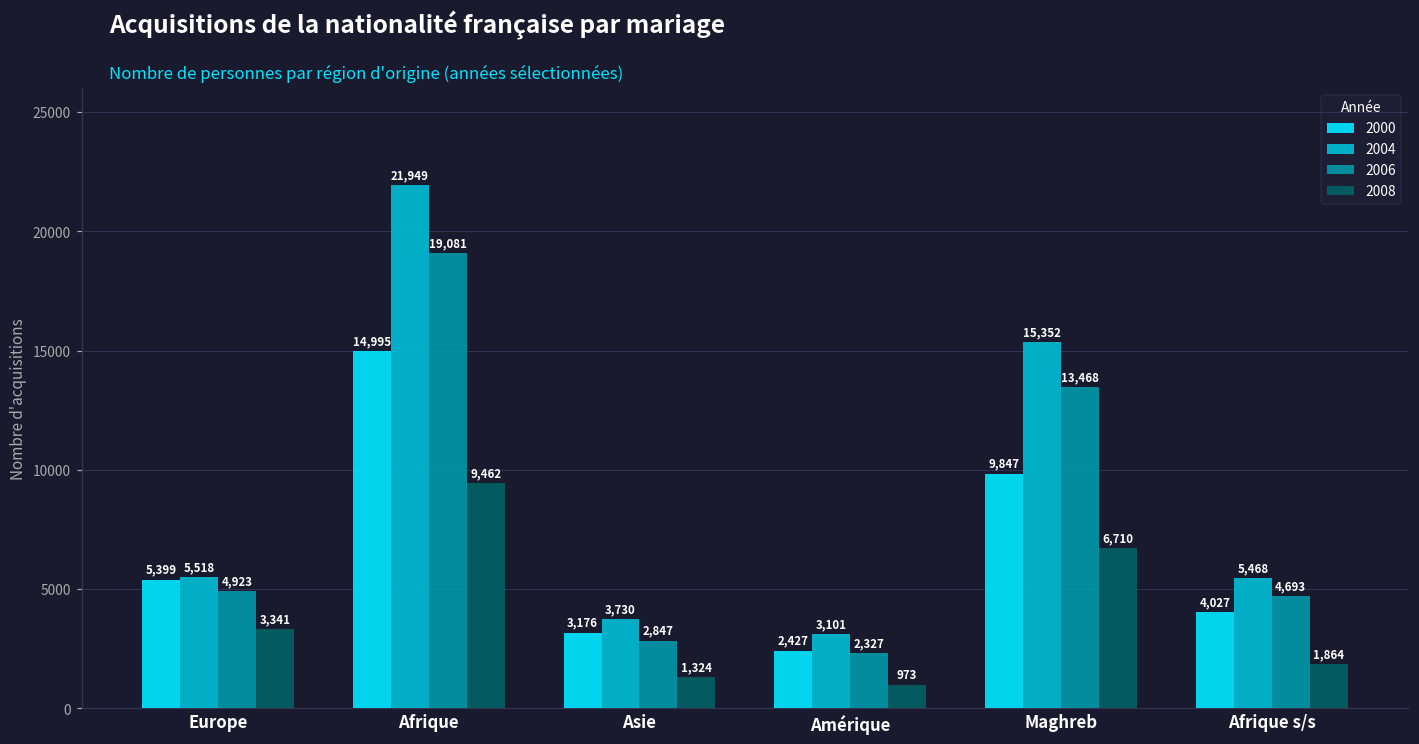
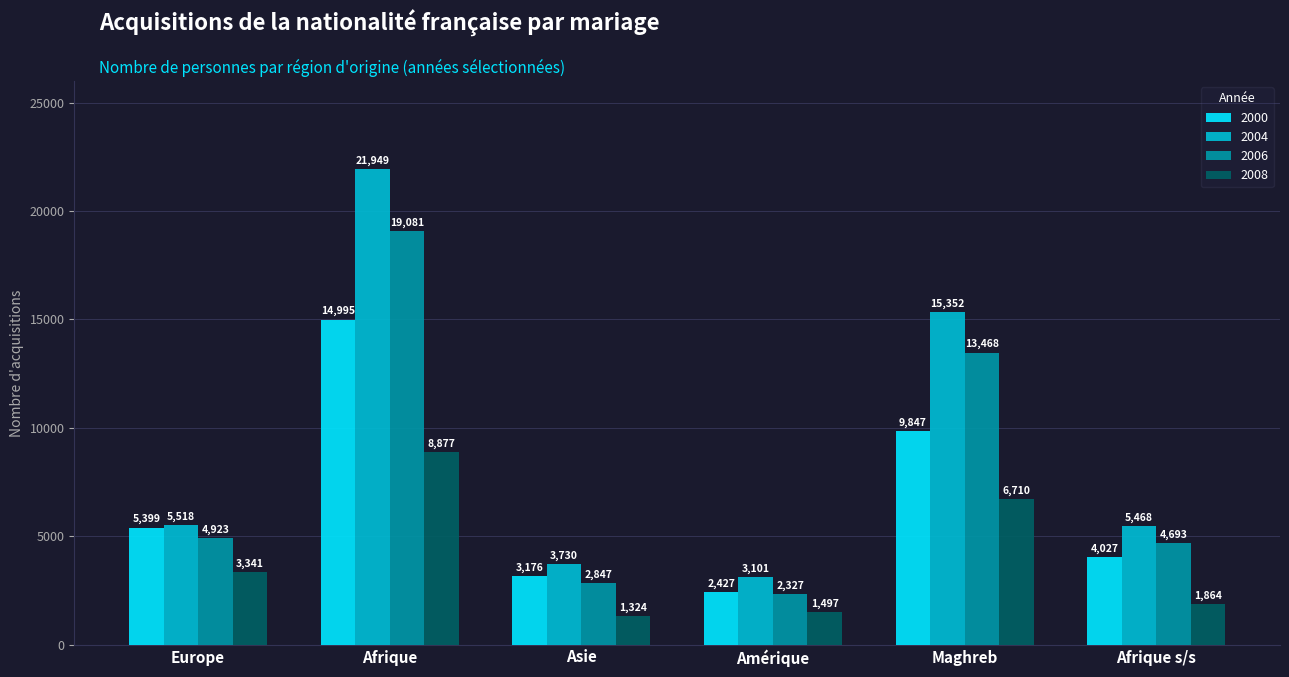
  {
    "2008": {
      "Europe": "3,341",
-     "Afrique": "9,462",
+     "Afrique": "8,877",
      "Asie": "1,324",
-     "Amérique": "973",
+     "Amérique": "1,497",
      "Maghreb": "6,710",
      "Afrique s/s": "1,864"
    }
  }
